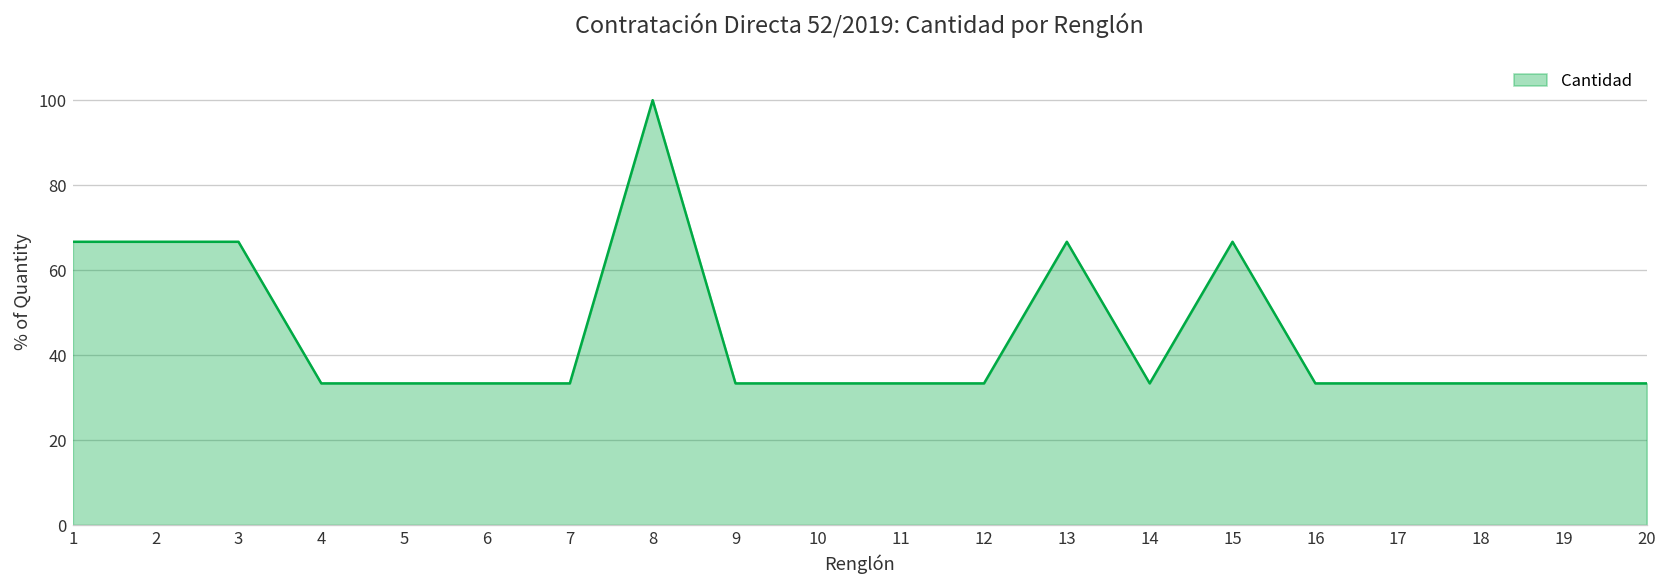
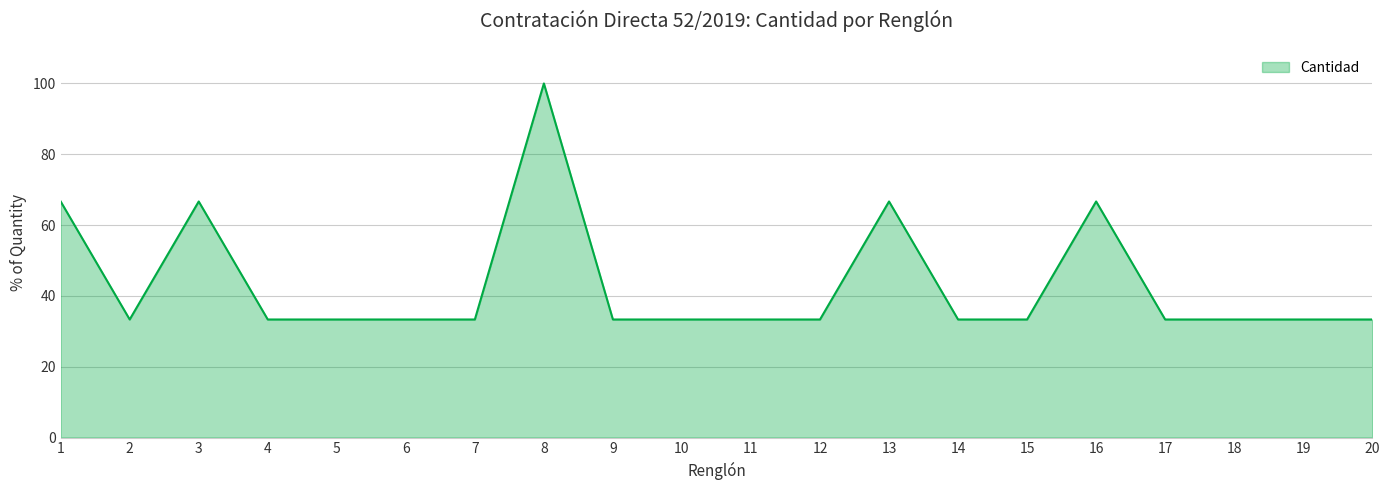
  {
    "1": 67,
-   "2": 67,
+   "2": 33,
    "3": 67,
    "4": 33,
    "5": 33,
    "6": 33,
    "7": 33,
    "8": 100,
    "9": 33,
    "10": 33,
    "11": 33,
    "12": 33,
    "13": 67,
    "14": 33,
-   "15": 67,
-   "16": 33,
+   "15": 33,
+   "16": 67,
    "17": 33,
    "18": 33,
    "19": 33,
    "20": 33
  }
